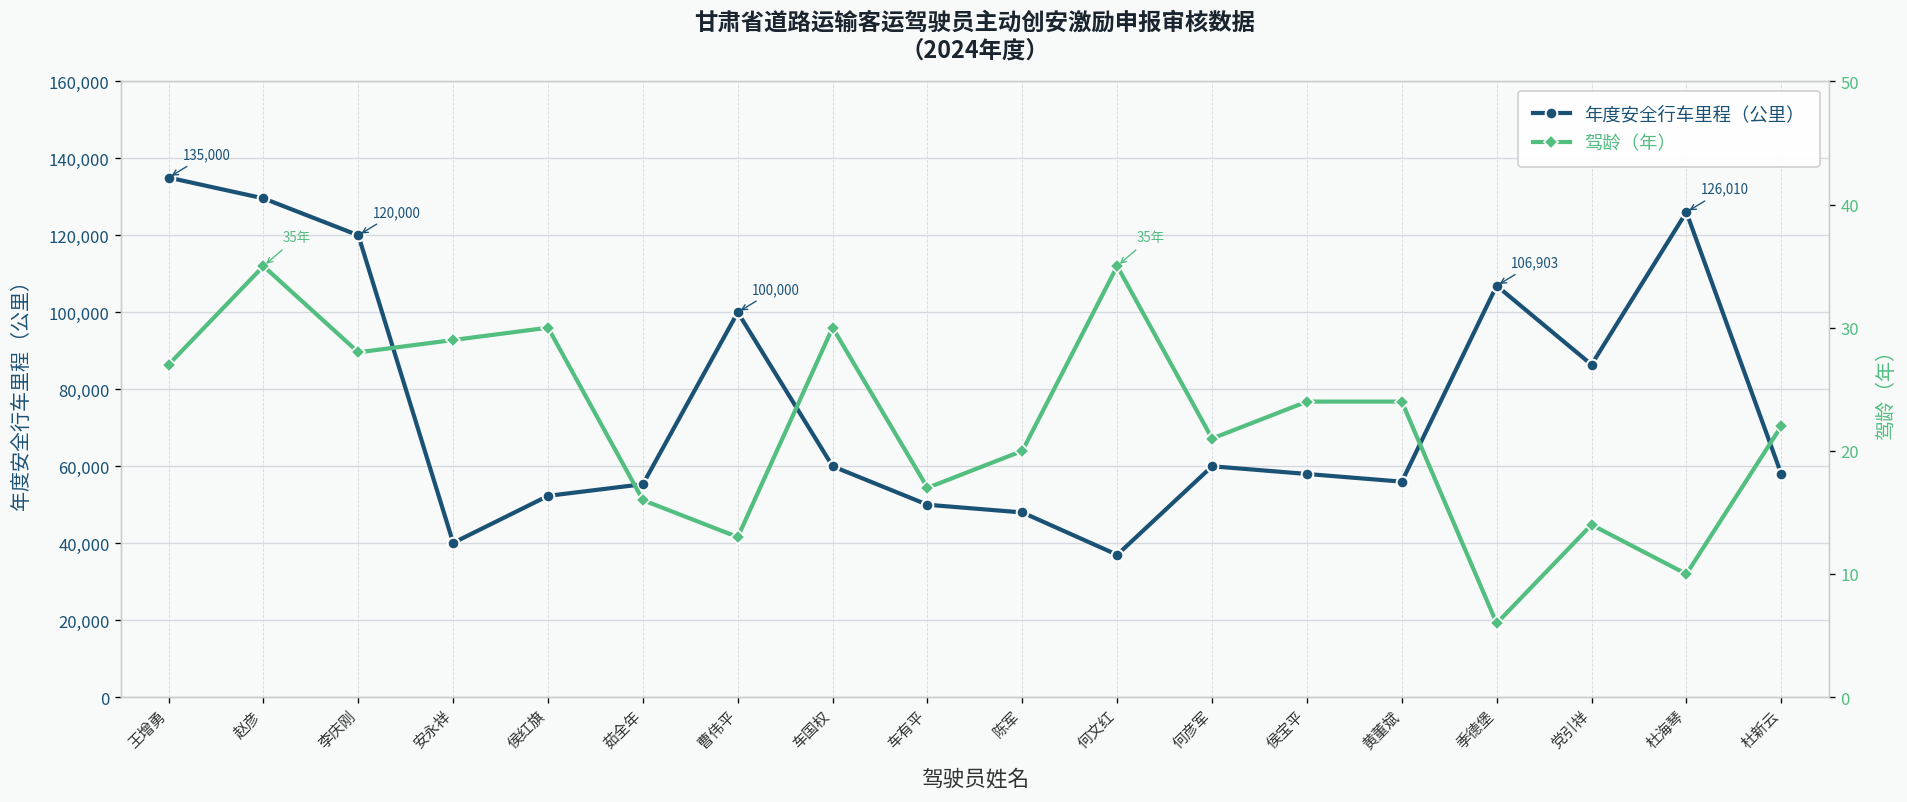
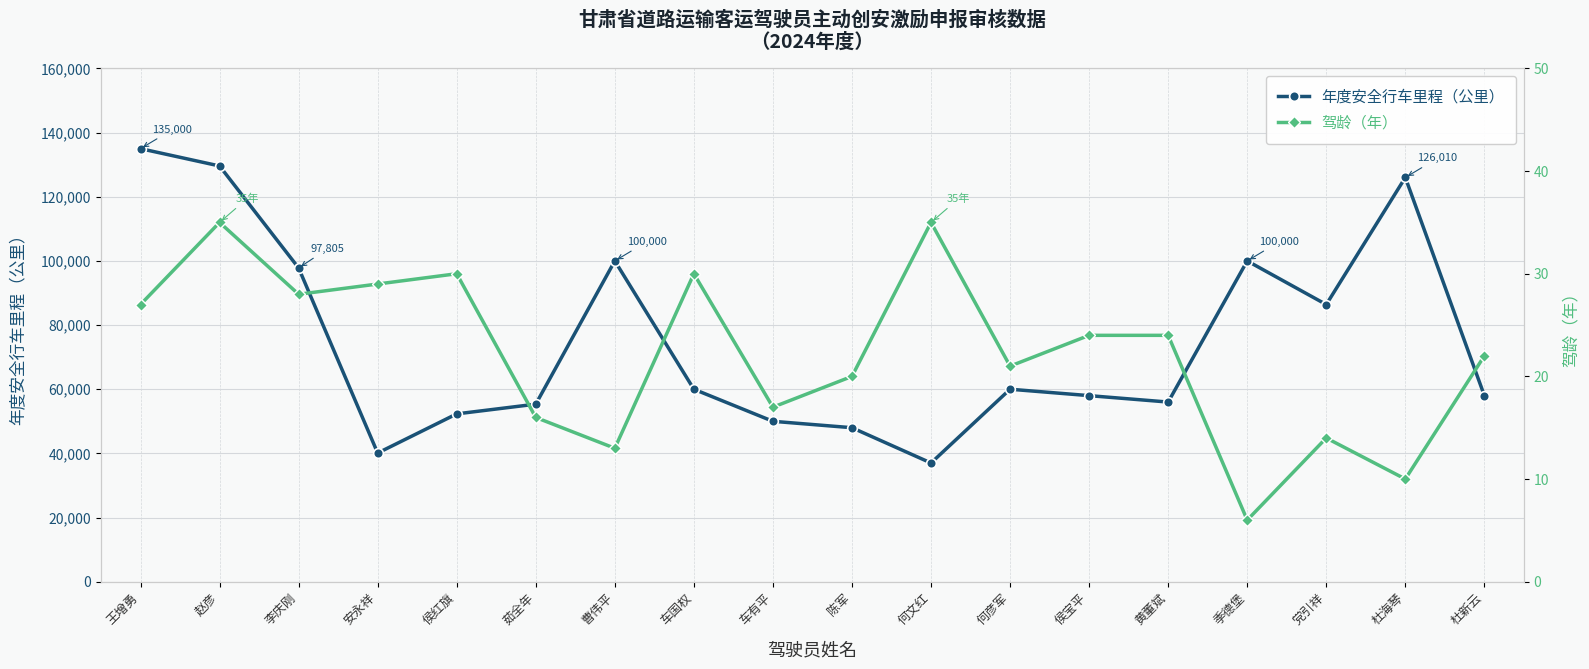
  {
    "年度安全行车里程（公里）": {
      "王增勇": "135,000",
-     "李庆刚": "120,000",
+     "李庆刚": "97,805",
      "曹伟平": "100,000",
-     "季德堡": "106,903",
+     "季德堡": "100,000",
      "杜海琴": "126,010"
    },
    "驾龄（年）": {
      "赵彦": "35年",
      "何文红": "35年"
    }
  }
